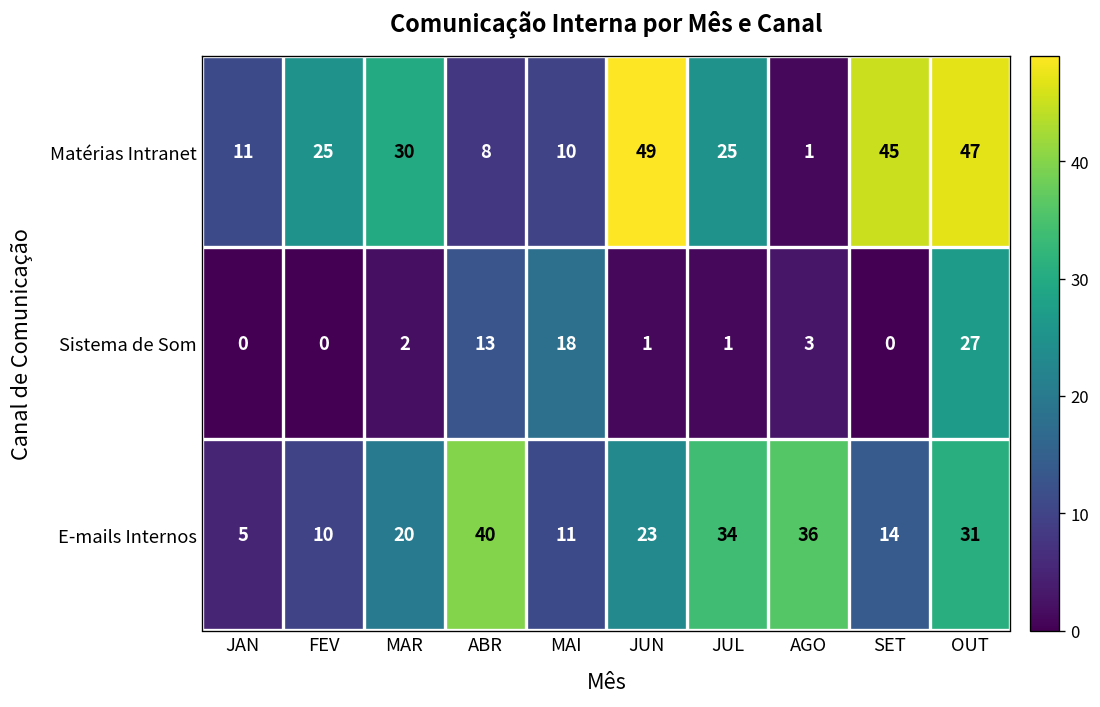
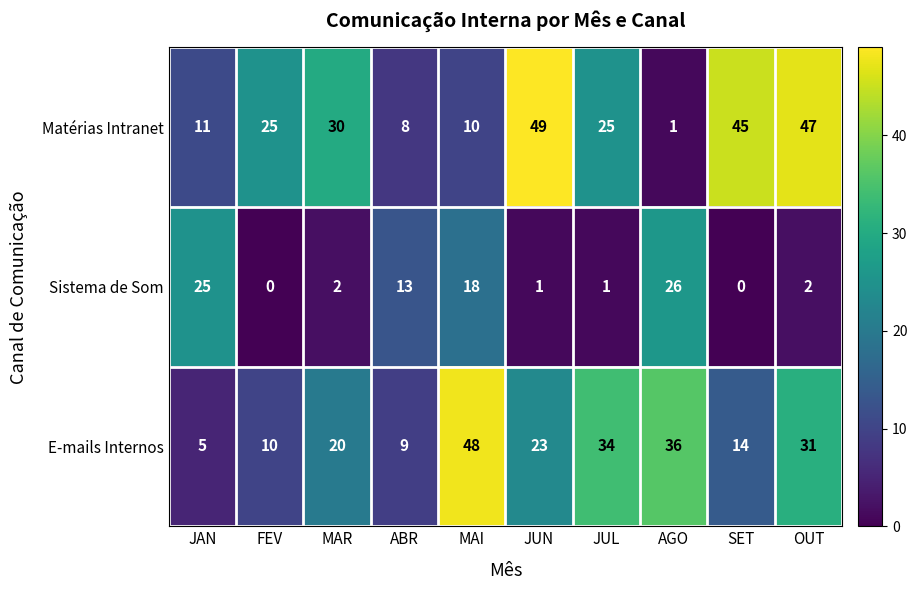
  {
    "Matérias Intranet": {
      "JAN": 11,
      "FEV": 25,
      "MAR": 30,
      "ABR": 8,
      "MAI": 10,
      "JUN": 49,
      "JUL": 25,
      "AGO": 1,
      "SET": 45,
      "OUT": 47
    },
    "Sistema de Som": {
-     "JAN": 0,
+     "JAN": 25,
      "FEV": 0,
      "MAR": 2,
      "ABR": 13,
      "MAI": 18,
      "JUN": 1,
      "JUL": 1,
-     "AGO": 3,
+     "AGO": 26,
      "SET": 0,
-     "OUT": 27
+     "OUT": 2
    },
    "E-mails Internos": {
      "JAN": 5,
      "FEV": 10,
      "MAR": 20,
-     "ABR": 40,
-     "MAI": 11,
+     "ABR": 9,
+     "MAI": 48,
      "JUN": 23,
      "JUL": 34,
      "AGO": 36,
      "SET": 14,
      "OUT": 31
    }
  }
